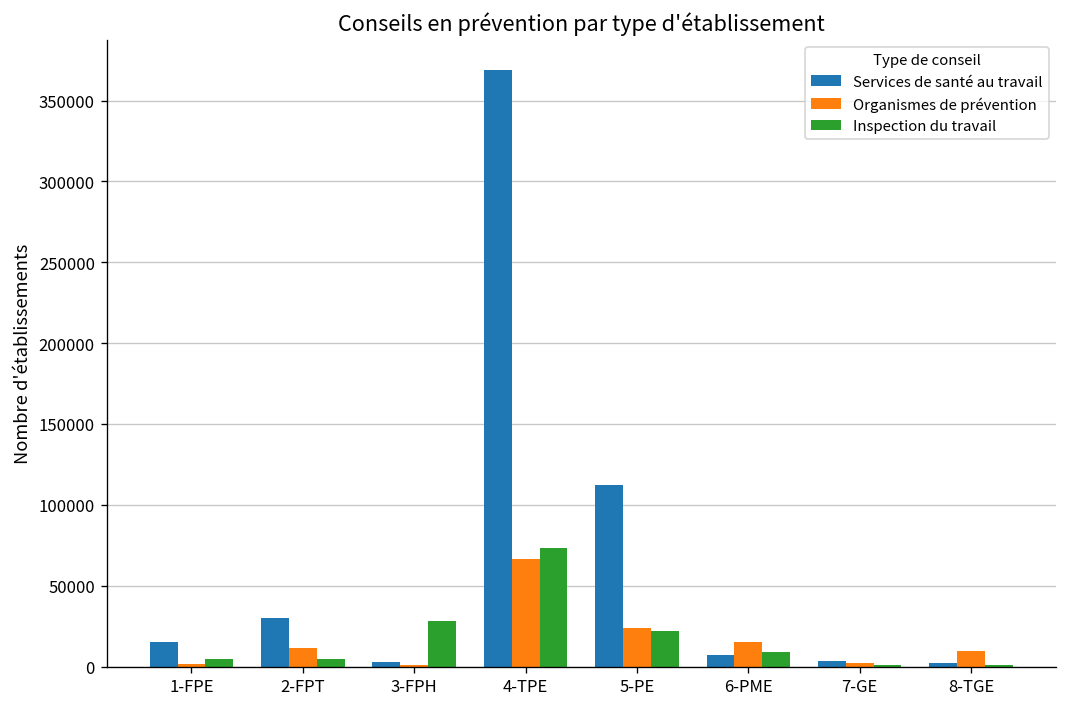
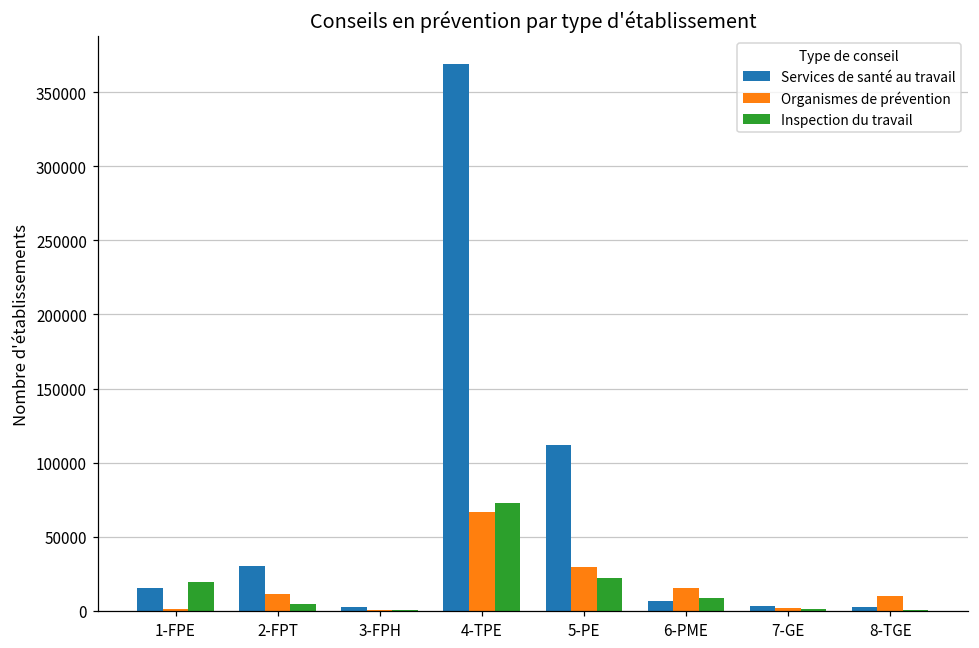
  {
    "Services de santé au travail": {
      "1-FPE": 15000,
      "2-FPT": 30000,
      "3-FPH": 3000,
      "4-TPE": 369000,
      "5-PE": 112000,
      "6-PME": 7000,
      "7-GE": 3000,
      "8-TGE": 2000
    },
    "Organismes de prévention": {
      "2-FPT": 12000,
      "4-TPE": 66000,
-     "5-PE": 24000,
+     "5-PE": 30000,
      "6-PME": 15000,
      "7-GE": 2000,
      "8-TGE": 10000
    },
    "Inspection du travail": {
-     "1-FPE": 5000,
+     "1-FPE": 20000,
      "2-FPT": 5000,
-     "3-FPH": 28000,
+     "3-FPH": 0,
      "4-TPE": 73000,
      "5-PE": 22000,
      "6-PME": 9000
    }
  }
